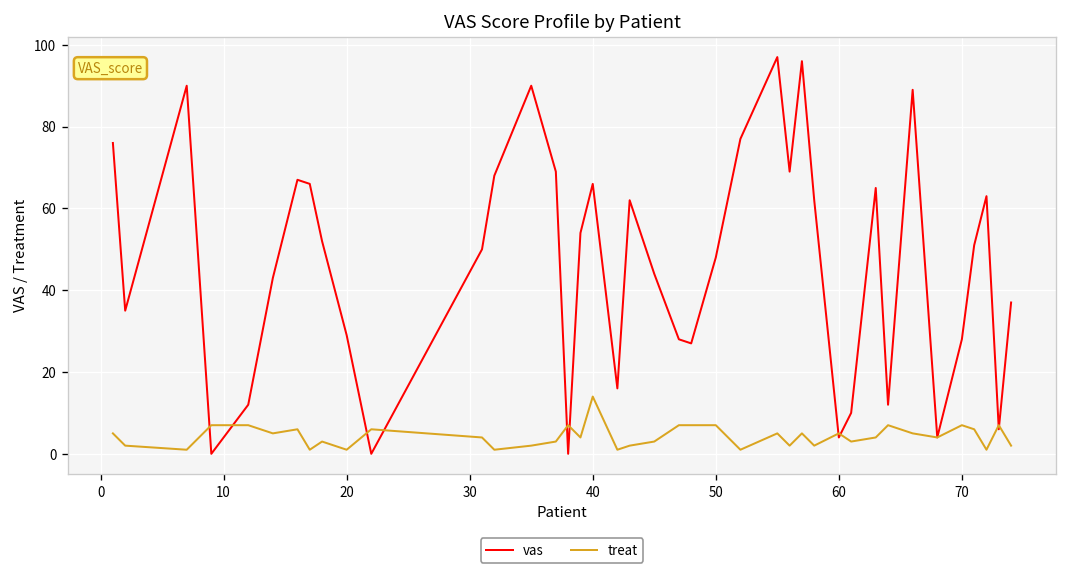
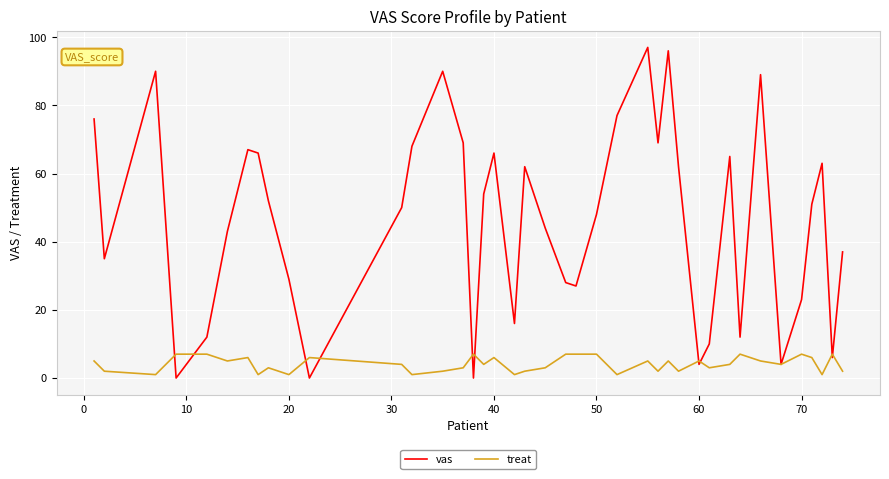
  {
    "vas": {
      "20": 29,
      "40": 66,
      "50": 48,
      "60": 4,
-     "70": 28
+     "70": 23
    },
    "treat": {
      "20": 1,
-     "40": 14,
+     "40": 6,
      "50": 7,
      "60": 5,
      "70": 7
    }
  }
